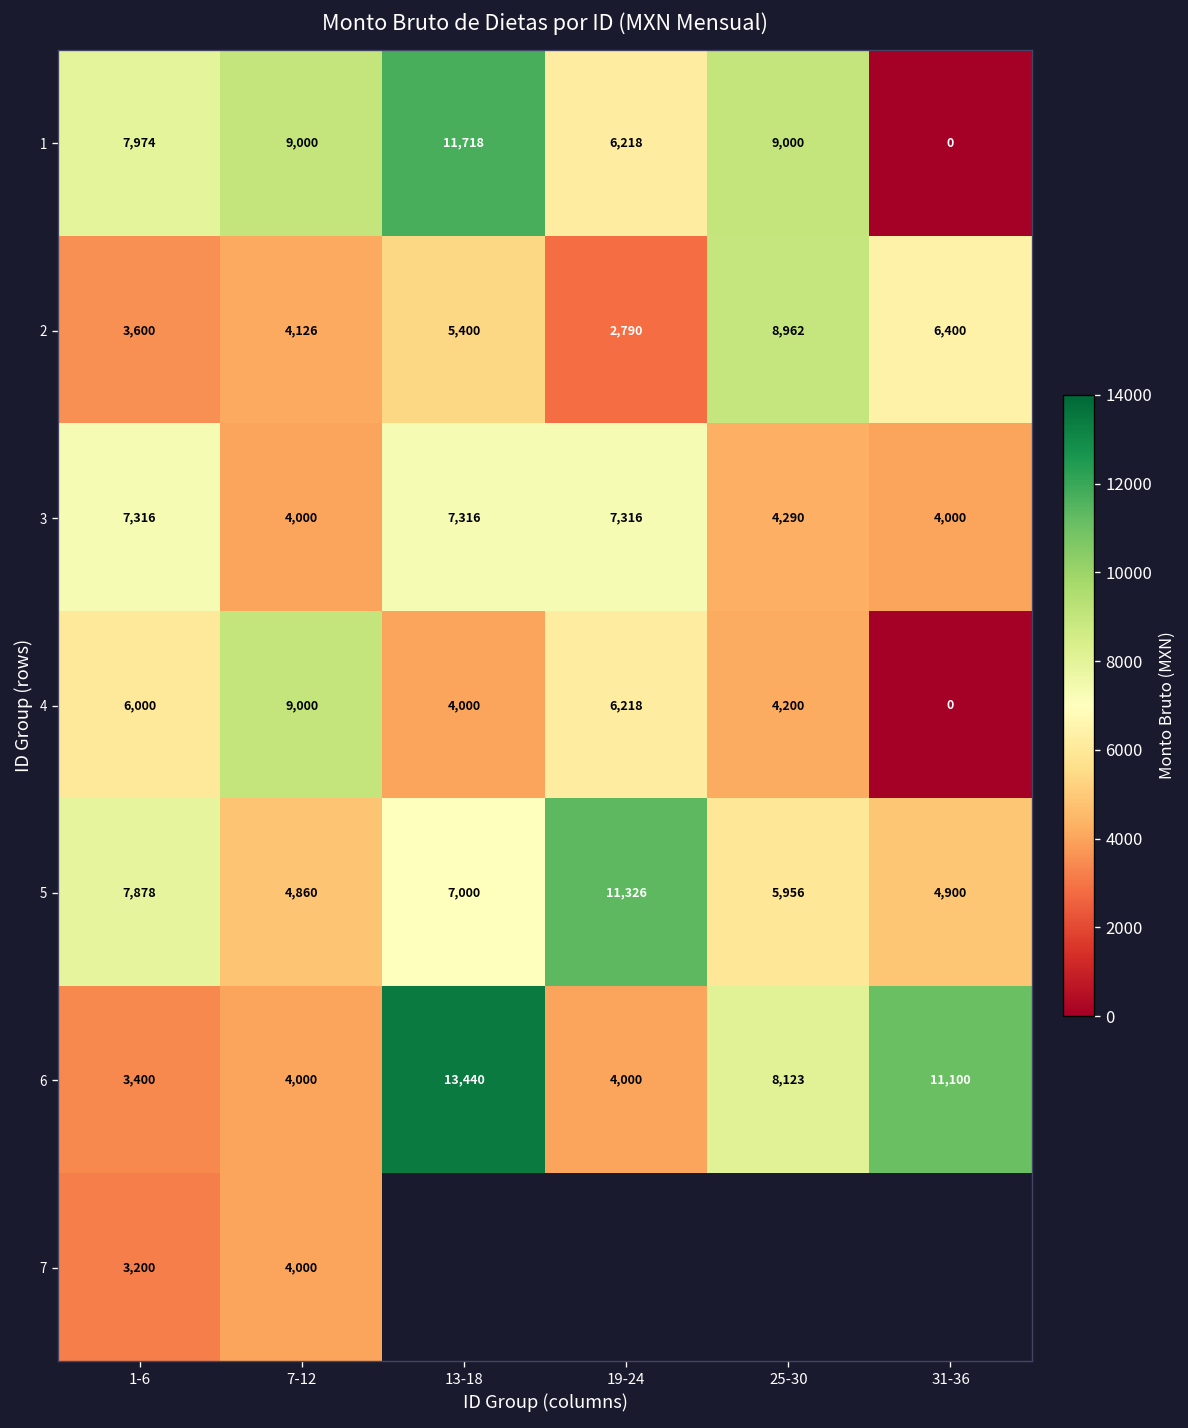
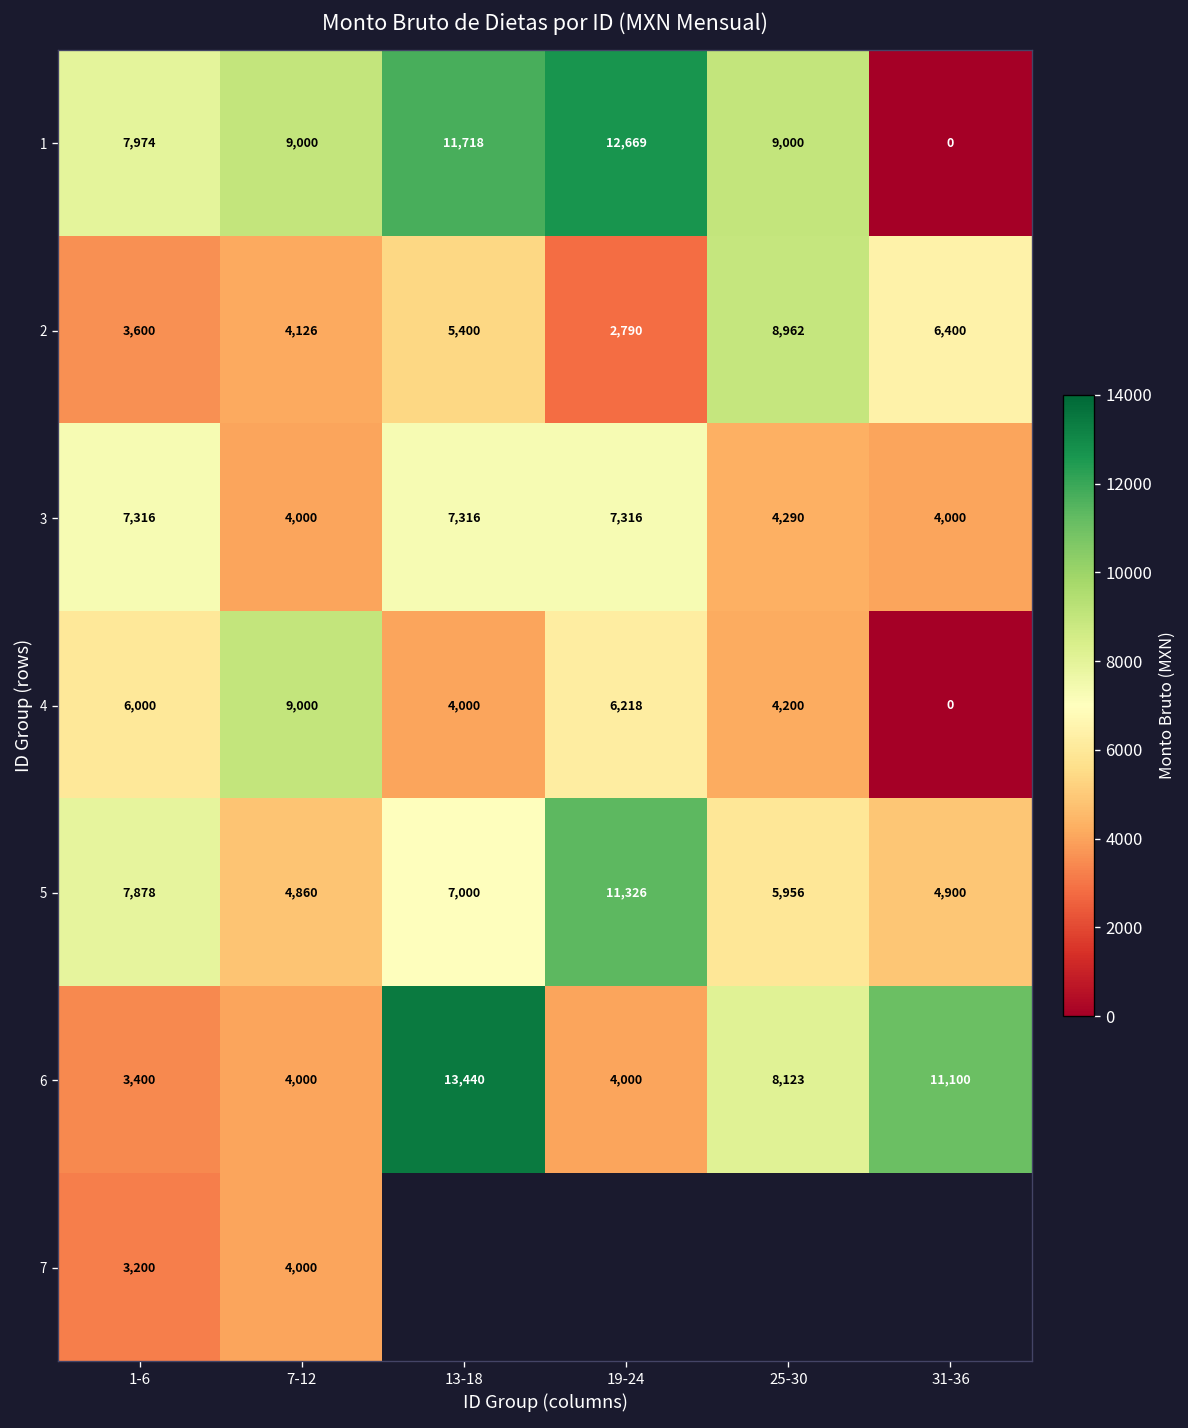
  {
    "1": {
      "1-6": "7,974",
      "7-12": "9,000",
      "13-18": "11,718",
-     "19-24": "6,218",
+     "19-24": "12,669",
      "25-30": "9,000",
      "31-36": "0"
    },
    "2": {
      "1-6": "3,600",
      "7-12": "4,126",
      "13-18": "5,400",
      "19-24": "2,790",
      "25-30": "8,962",
      "31-36": "6,400"
    },
    "3": {
      "1-6": "7,316",
      "7-12": "4,000",
      "13-18": "7,316",
      "19-24": "7,316",
      "25-30": "4,290",
      "31-36": "4,000"
    },
    "4": {
      "1-6": "6,000",
      "7-12": "9,000",
      "13-18": "4,000",
      "19-24": "6,218",
      "25-30": "4,200",
      "31-36": "0"
    },
    "5": {
      "1-6": "7,878",
      "7-12": "4,860",
      "13-18": "7,000",
      "19-24": "11,326",
      "25-30": "5,956",
      "31-36": "4,900"
    },
    "6": {
      "1-6": "3,400",
      "7-12": "4,000",
      "13-18": "13,440",
      "19-24": "4,000",
      "25-30": "8,123",
      "31-36": "11,100"
    },
    "7": {
      "1-6": "3,200",
      "7-12": "4,000"
    }
  }
